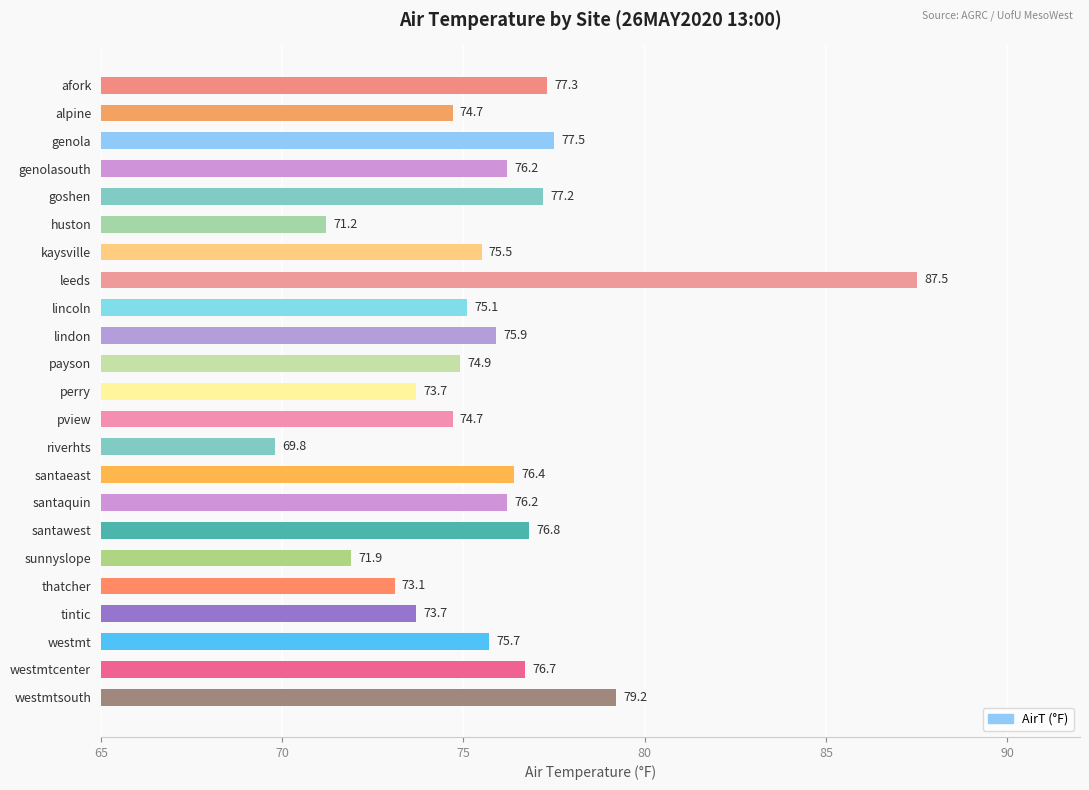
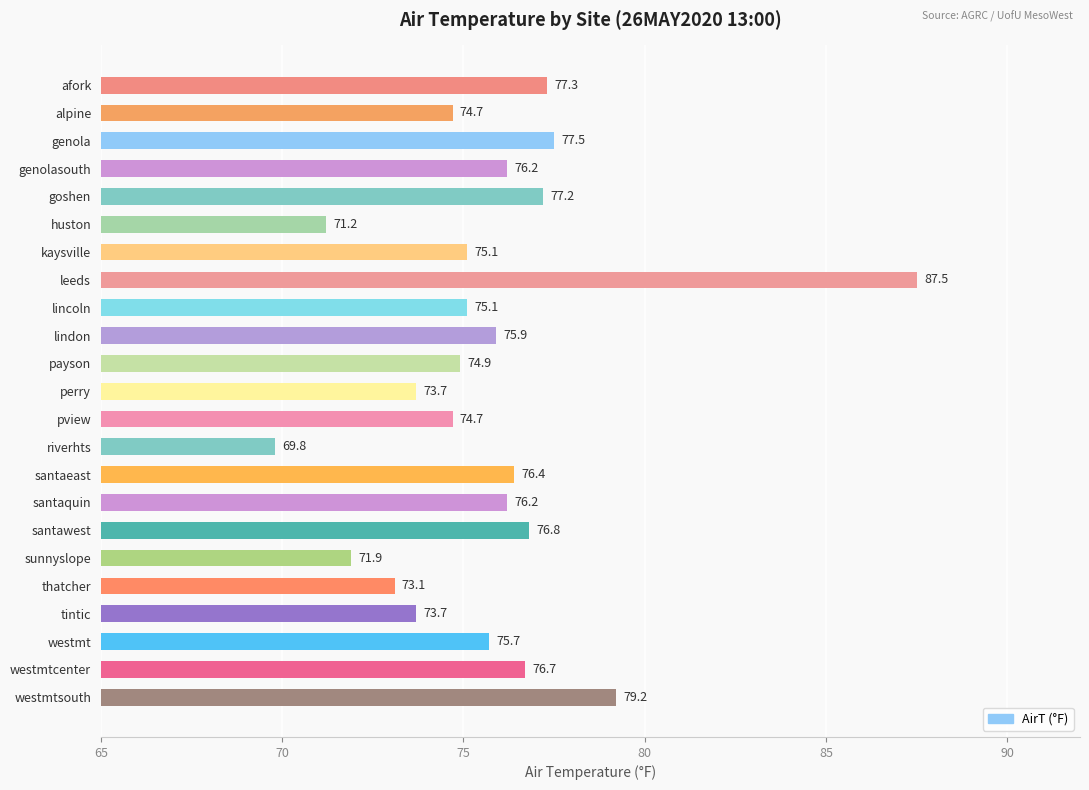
  {
    "afork": 77.3,
    "alpine": 74.7,
    "genola": 77.5,
    "genolasouth": 76.2,
    "goshen": 77.2,
    "huston": 71.2,
-   "kaysville": 75.5,
+   "kaysville": 75.1,
    "leeds": 87.5,
    "lincoln": 75.1,
    "lindon": 75.9,
    "payson": 74.9,
    "perry": 73.7,
    "pview": 74.7,
    "riverhts": 69.8,
    "santaeast": 76.4,
    "santaquin": 76.2,
    "santawest": 76.8,
    "sunnyslope": 71.9,
    "thatcher": 73.1,
    "tintic": 73.7,
    "westmt": 75.7,
    "westmtcenter": 76.7,
    "westmtsouth": 79.2
  }
